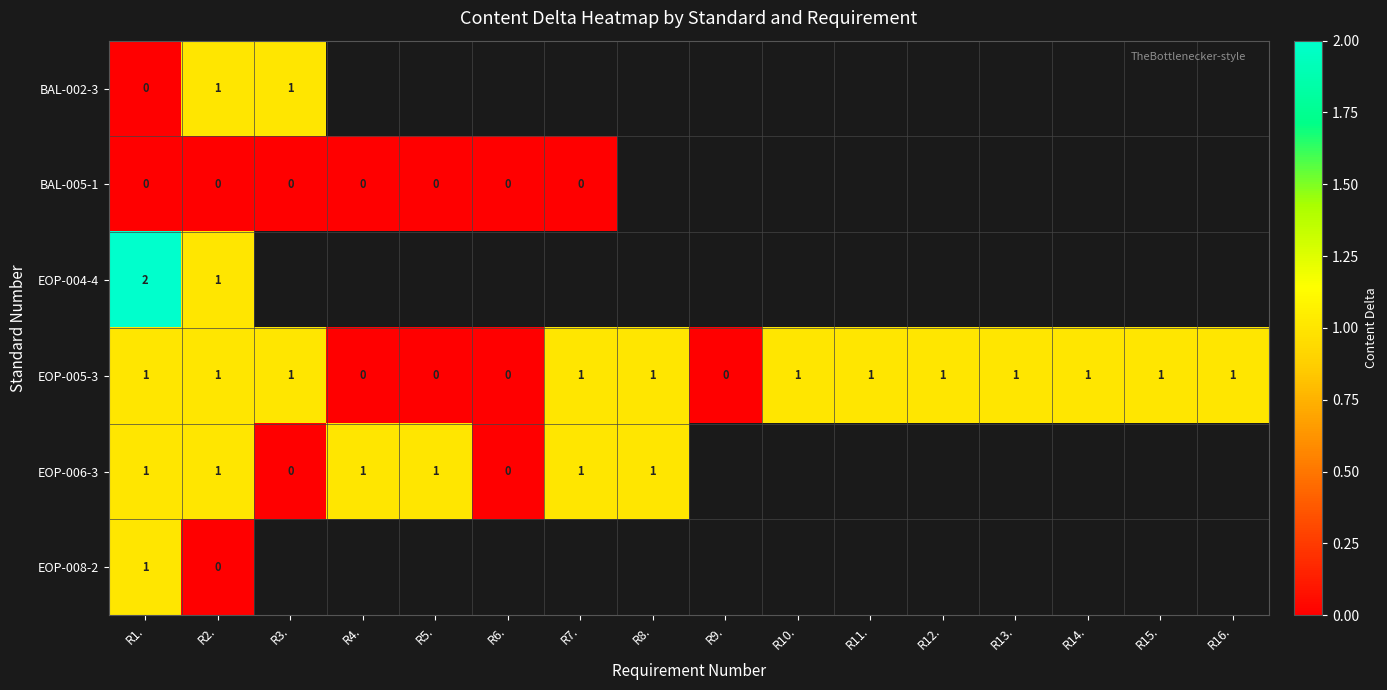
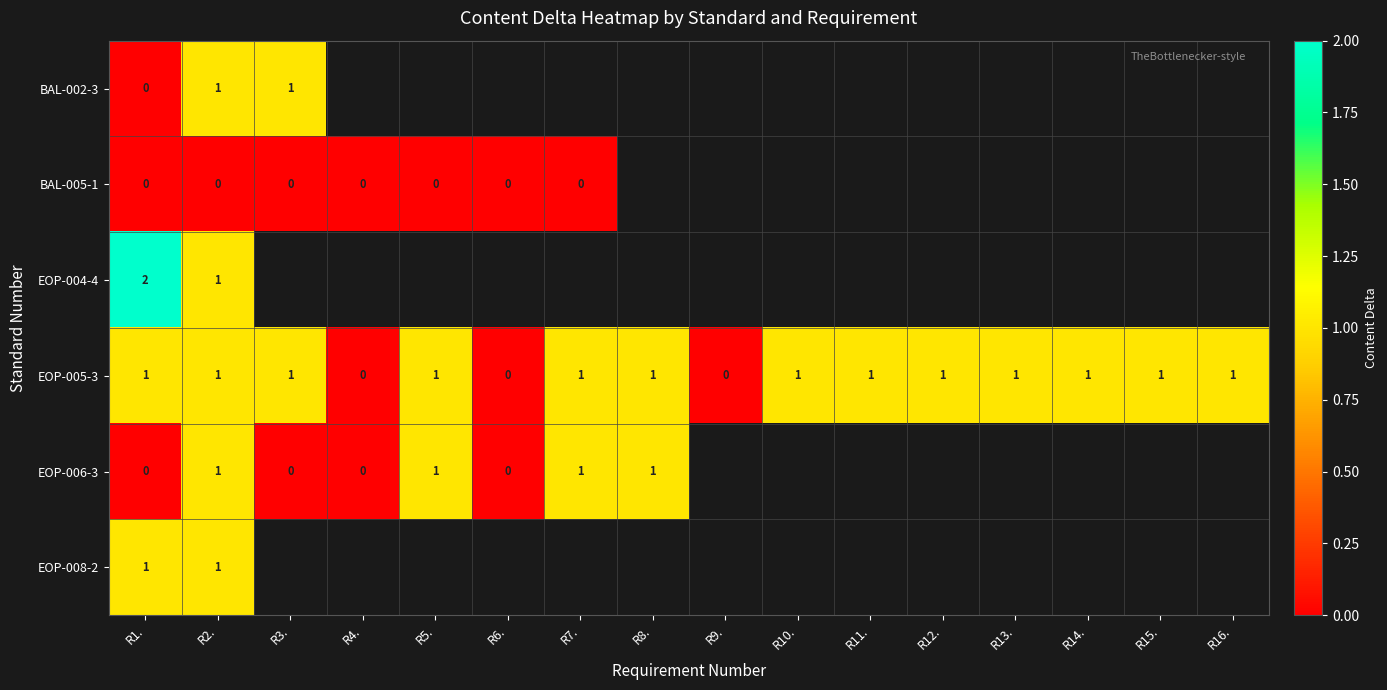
  {
    "BAL-002-3": {
      "R1.": 0,
      "R2.": 1,
      "R3.": 1
    },
    "BAL-005-1": {
      "R1.": 0,
      "R2.": 0,
      "R3.": 0,
      "R4.": 0,
      "R5.": 0,
      "R6.": 0,
      "R7.": 0
    },
    "EOP-004-4": {
      "R1.": 2,
      "R2.": 1
    },
    "EOP-005-3": {
      "R1.": 1,
      "R2.": 1,
      "R3.": 1,
      "R4.": 0,
-     "R5.": 0,
+     "R5.": 1,
      "R6.": 0,
      "R7.": 1,
      "R8.": 1,
      "R9.": 0,
      "R10.": 1,
      "R11.": 1,
      "R12.": 1,
      "R13.": 1,
      "R14.": 1,
      "R15.": 1,
      "R16.": 1
    },
    "EOP-006-3": {
-     "R1.": 1,
+     "R1.": 0,
      "R2.": 1,
      "R3.": 0,
-     "R4.": 1,
+     "R4.": 0,
      "R5.": 1,
      "R6.": 0,
      "R7.": 1,
      "R8.": 1
    },
    "EOP-008-2": {
      "R1.": 1,
-     "R2.": 0
+     "R2.": 1
    }
  }
